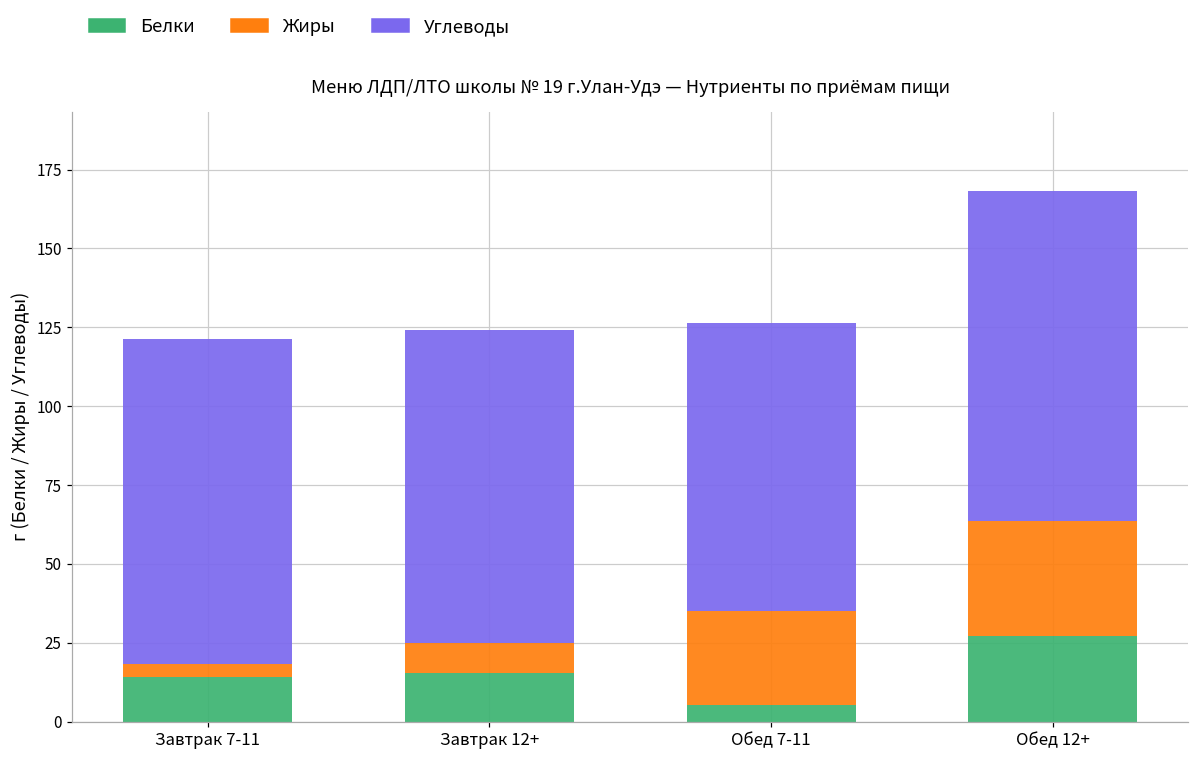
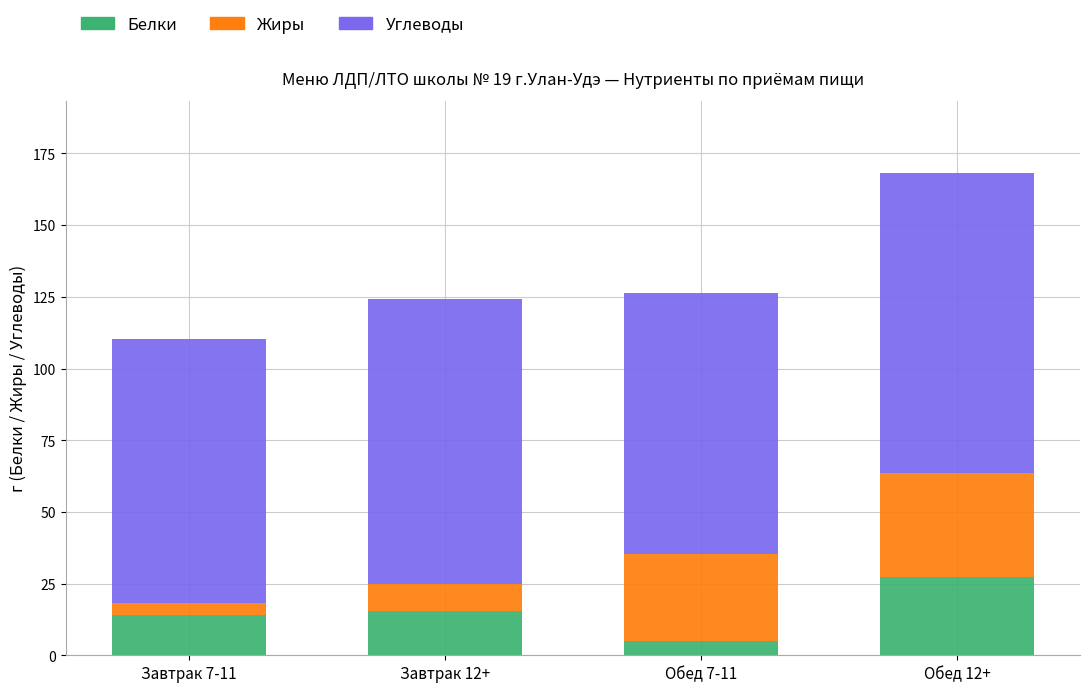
  {
    "Белки": {
      "Завтрак 7-11": 14,
      "Завтрак 12+": 16,
      "Обед 7-11": 5,
      "Обед 12+": 27
    },
    "Жиры": {
      "Завтрак 7-11": 4,
      "Завтрак 12+": 9,
      "Обед 7-11": 30,
      "Обед 12+": 36
    },
    "Углеводы": {
-     "Завтрак 7-11": 103,
+     "Завтрак 7-11": 92,
      "Завтрак 12+": 99,
      "Обед 7-11": 91,
      "Обед 12+": 105
    }
  }
